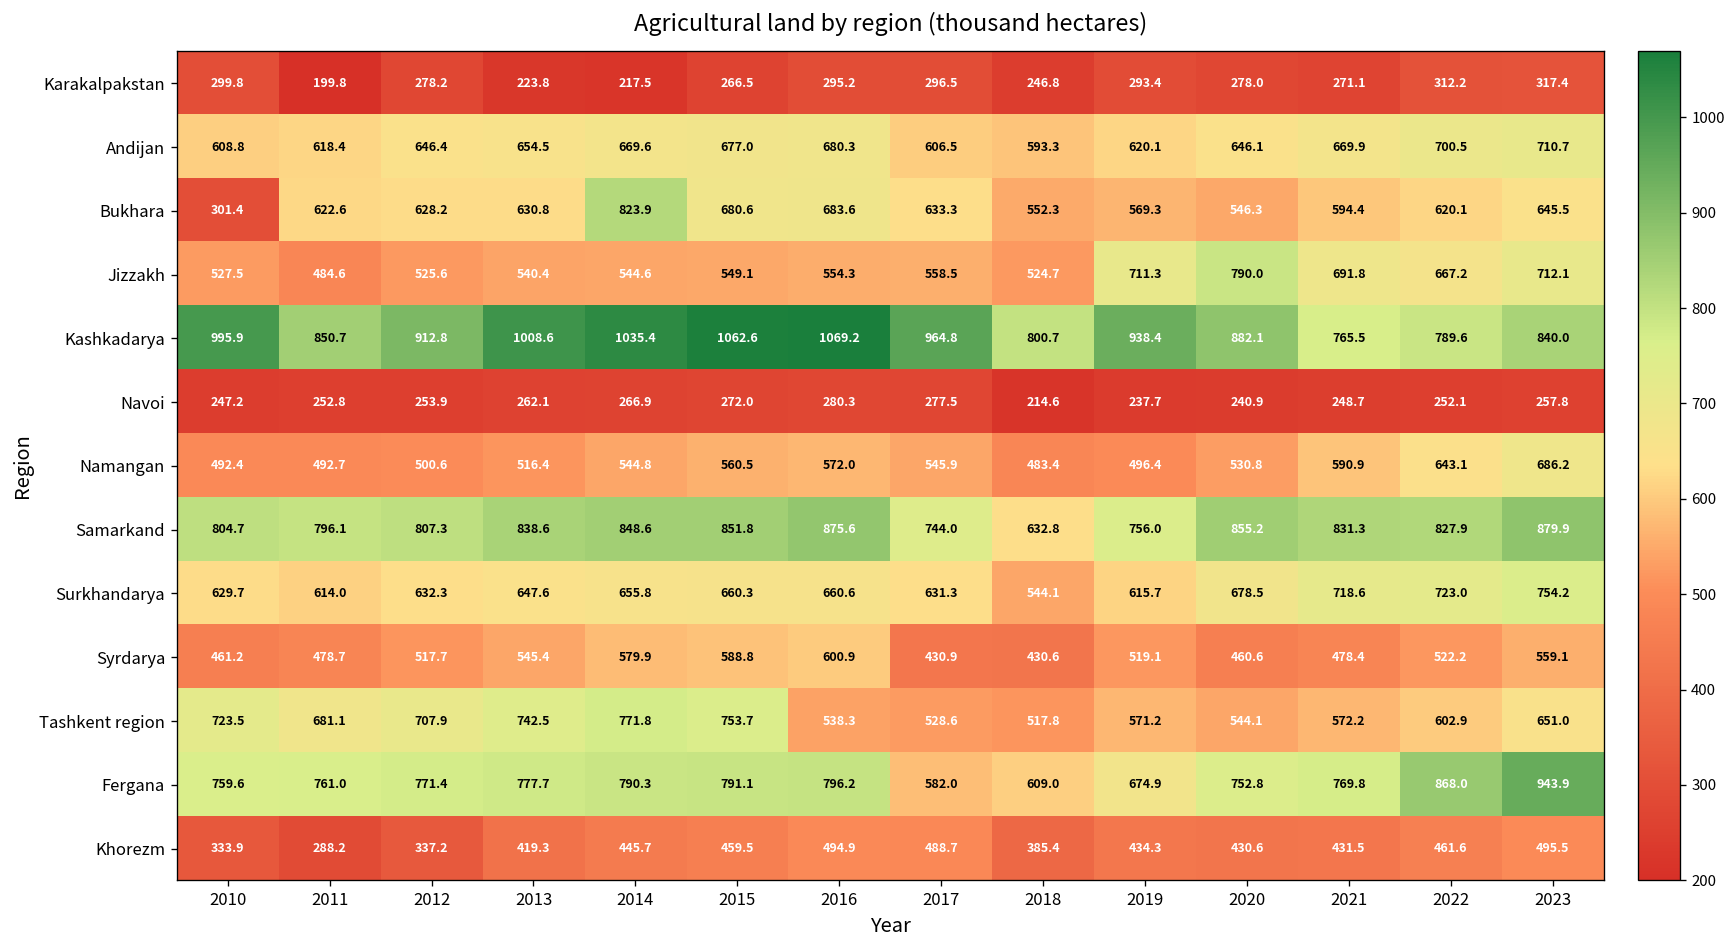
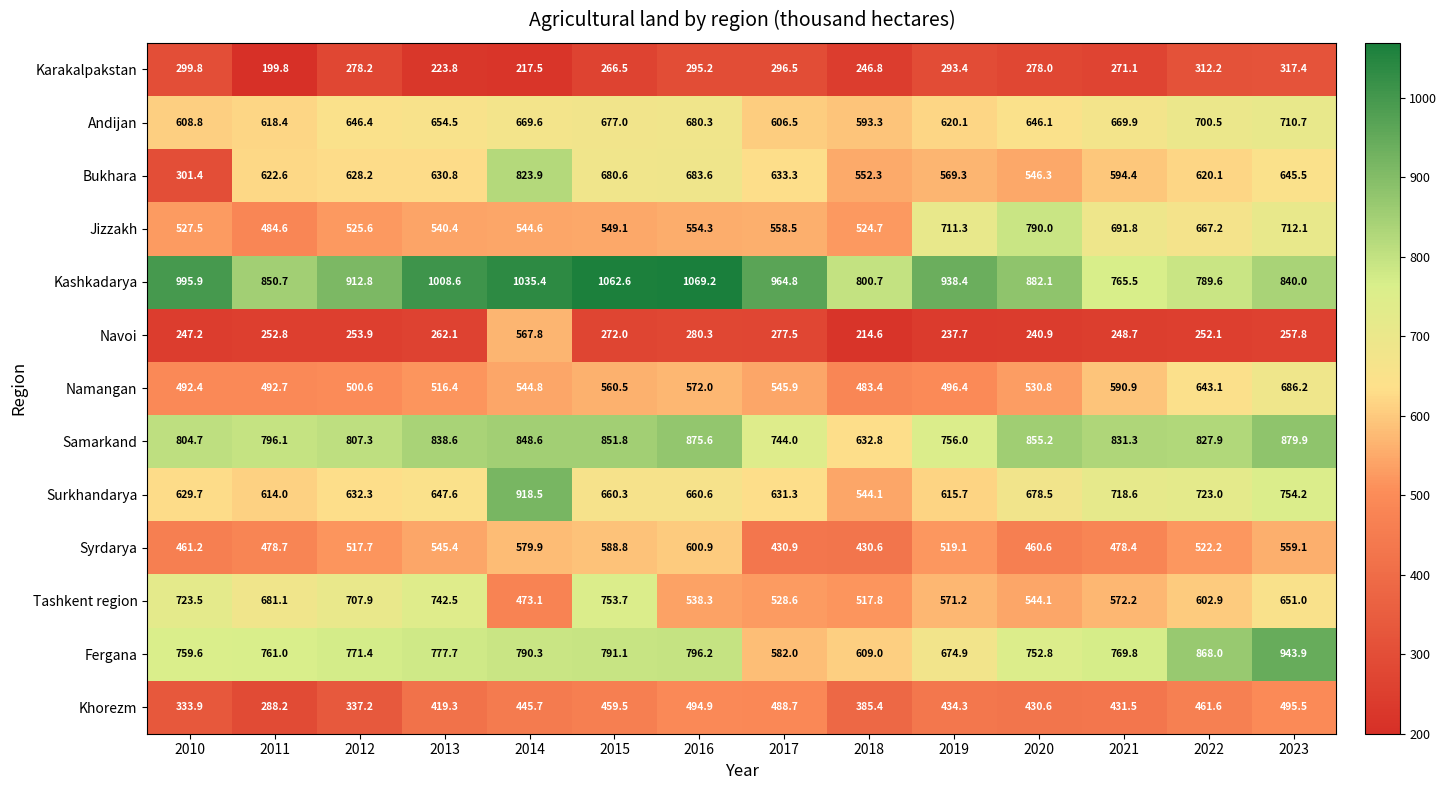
  {
    "Karakalpakstan": {
      "2010": 299.8,
      "2011": 199.8,
      "2012": 278.2,
      "2013": 223.8,
      "2014": 217.5,
      "2015": 266.5,
      "2016": 295.2,
      "2017": 296.5,
      "2018": 246.8,
      "2019": 293.4,
      "2020": 278.0,
      "2021": 271.1,
      "2022": 312.2,
      "2023": 317.4
    },
    "Andijan": {
      "2010": 608.8,
      "2011": 618.4,
      "2012": 646.4,
      "2013": 654.5,
      "2014": 669.6,
      "2015": 677.0,
      "2016": 680.3,
      "2017": 606.5,
      "2018": 593.3,
      "2019": 620.1,
      "2020": 646.1,
      "2021": 669.9,
      "2022": 700.5,
      "2023": 710.7
    },
    "Bukhara": {
      "2010": 301.4,
      "2011": 622.6,
      "2012": 628.2,
      "2013": 630.8,
      "2014": 823.9,
      "2015": 680.6,
      "2016": 683.6,
      "2017": 633.3,
      "2018": 552.3,
      "2019": 569.3,
      "2020": 546.3,
      "2021": 594.4,
      "2022": 620.1,
      "2023": 645.5
    },
    "Jizzakh": {
      "2010": 527.5,
      "2011": 484.6,
      "2012": 525.6,
      "2013": 540.4,
      "2014": 544.6,
      "2015": 549.1,
      "2016": 554.3,
      "2017": 558.5,
      "2018": 524.7,
      "2019": 711.3,
      "2020": 790.0,
      "2021": 691.8,
      "2022": 667.2,
      "2023": 712.1
    },
    "Kashkadarya": {
      "2010": 995.9,
      "2011": 850.7,
      "2012": 912.8,
      "2013": 1008.6,
      "2014": 1035.4,
      "2015": 1062.6,
      "2016": 1069.2,
      "2017": 964.8,
      "2018": 800.7,
      "2019": 938.4,
      "2020": 882.1,
      "2021": 765.5,
      "2022": 789.6,
      "2023": 840.0
    },
    "Navoi": {
      "2010": 247.2,
      "2011": 252.8,
      "2012": 253.9,
      "2013": 262.1,
-     "2014": 266.9,
+     "2014": 567.8,
      "2015": 272.0,
      "2016": 280.3,
      "2017": 277.5,
      "2018": 214.6,
      "2019": 237.7,
      "2020": 240.9,
      "2021": 248.7,
      "2022": 252.1,
      "2023": 257.8
    },
    "Namangan": {
      "2010": 492.4,
      "2011": 492.7,
      "2012": 500.6,
      "2013": 516.4,
      "2014": 544.8,
      "2015": 560.5,
      "2016": 572.0,
      "2017": 545.9,
      "2018": 483.4,
      "2019": 496.4,
      "2020": 530.8,
      "2021": 590.9,
      "2022": 643.1,
      "2023": 686.2
    },
    "Samarkand": {
      "2010": 804.7,
      "2011": 796.1,
      "2012": 807.3,
      "2013": 838.6,
      "2014": 848.6,
      "2015": 851.8,
      "2016": 875.6,
      "2017": 744.0,
      "2018": 632.8,
      "2019": 756.0,
      "2020": 855.2,
      "2021": 831.3,
      "2022": 827.9,
      "2023": 879.9
    },
    "Surkhandarya": {
      "2010": 629.7,
      "2011": 614.0,
      "2012": 632.3,
      "2013": 647.6,
-     "2014": 655.8,
+     "2014": 918.5,
      "2015": 660.3,
      "2016": 660.6,
      "2017": 631.3,
      "2018": 544.1,
      "2019": 615.7,
      "2020": 678.5,
      "2021": 718.6,
      "2022": 723.0,
      "2023": 754.2
    },
    "Syrdarya": {
      "2010": 461.2,
      "2011": 478.7,
      "2012": 517.7,
      "2013": 545.4,
      "2014": 579.9,
      "2015": 588.8,
      "2016": 600.9,
      "2017": 430.9,
      "2018": 430.6,
      "2019": 519.1,
      "2020": 460.6,
      "2021": 478.4,
      "2022": 522.2,
      "2023": 559.1
    },
    "Tashkent region": {
      "2010": 723.5,
      "2011": 681.1,
      "2012": 707.9,
      "2013": 742.5,
-     "2014": 771.8,
+     "2014": 473.1,
      "2015": 753.7,
      "2016": 538.3,
      "2017": 528.6,
      "2018": 517.8,
      "2019": 571.2,
      "2020": 544.1,
      "2021": 572.2,
      "2022": 602.9,
      "2023": 651.0
    },
    "Fergana": {
      "2010": 759.6,
      "2011": 761.0,
      "2012": 771.4,
      "2013": 777.7,
      "2014": 790.3,
      "2015": 791.1,
      "2016": 796.2,
      "2017": 582.0,
      "2018": 609.0,
      "2019": 674.9,
      "2020": 752.8,
      "2021": 769.8,
      "2022": 868.0,
      "2023": 943.9
    },
    "Khorezm": {
      "2010": 333.9,
      "2011": 288.2,
      "2012": 337.2,
      "2013": 419.3,
      "2014": 445.7,
      "2015": 459.5,
      "2016": 494.9,
      "2017": 488.7,
      "2018": 385.4,
      "2019": 434.3,
      "2020": 430.6,
      "2021": 431.5,
      "2022": 461.6,
      "2023": 495.5
    }
  }
